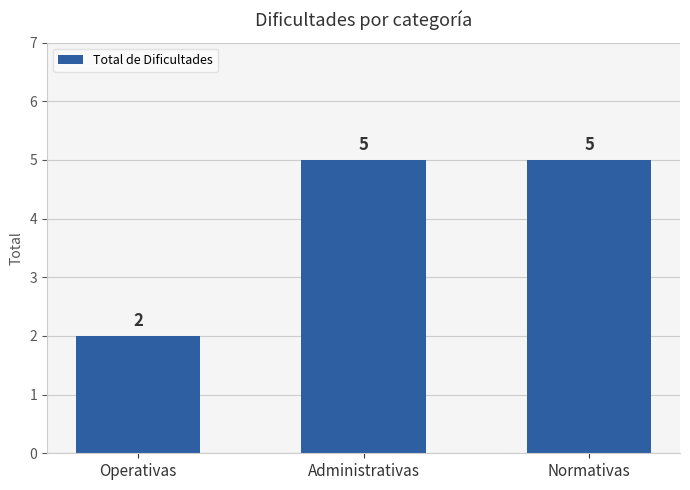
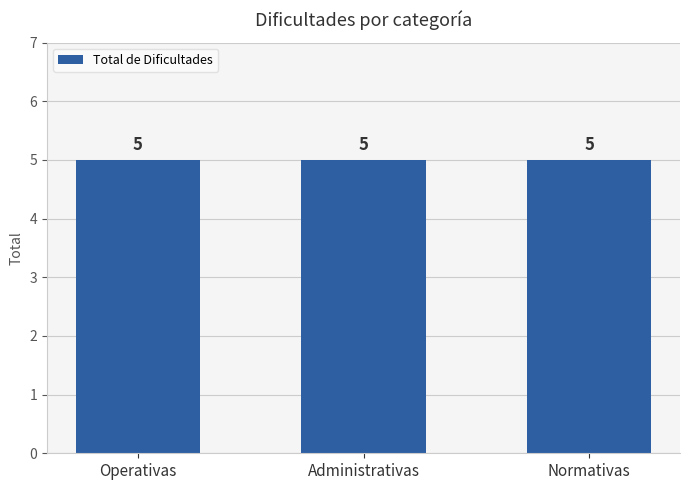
  {
-   "Operativas": 2,
+   "Operativas": 5,
    "Administrativas": 5,
    "Normativas": 5
  }
